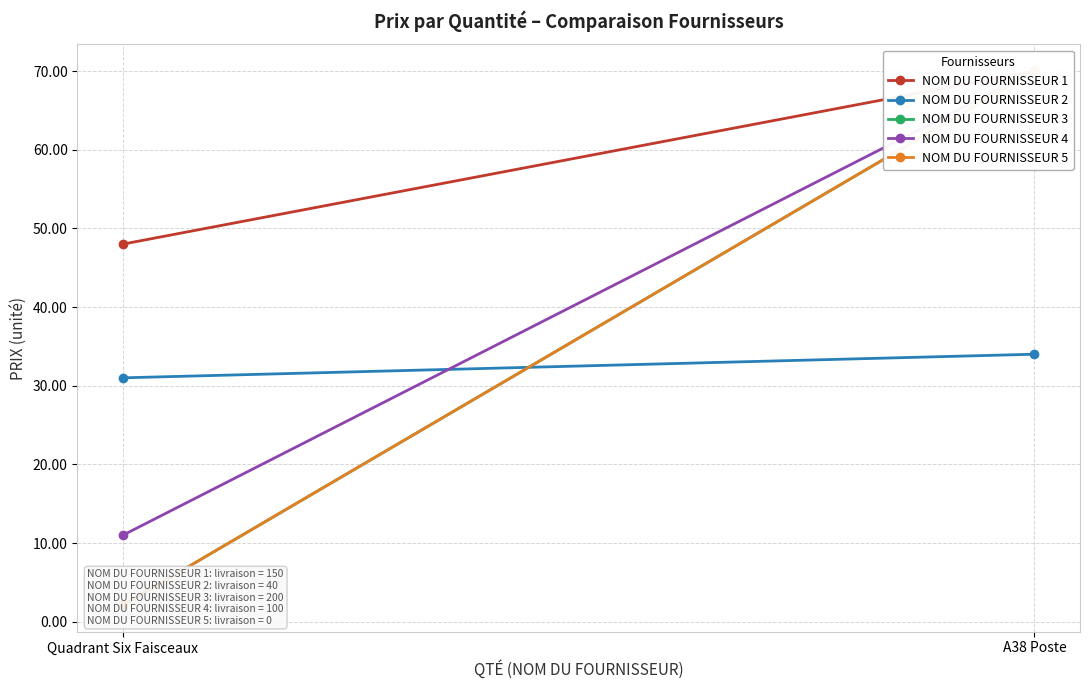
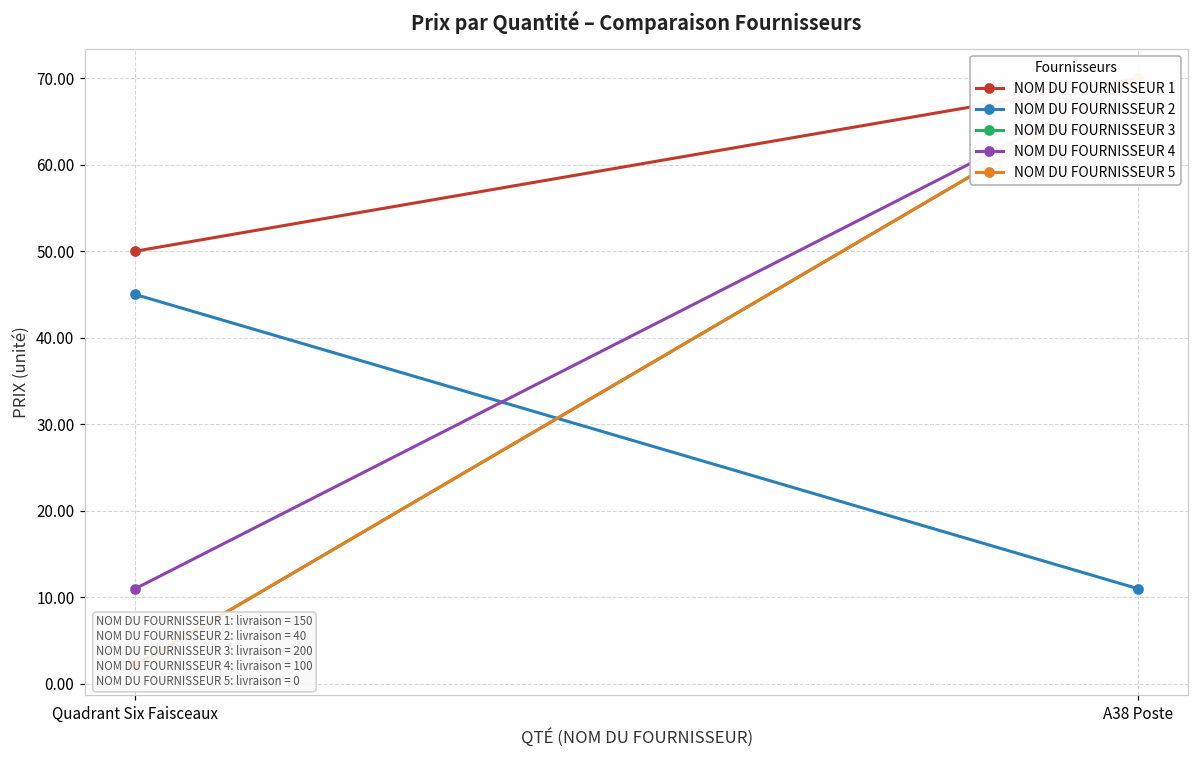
  {
    "NOM DU FOURNISSEUR 1": {
-     "Quadrant Six Faisceaux": 48
+     "Quadrant Six Faisceaux": 50
    },
    "NOM DU FOURNISSEUR 2": {
-     "Quadrant Six Faisceaux": 31,
-     "A38 Poste": 34
+     "Quadrant Six Faisceaux": 45,
+     "A38 Poste": 11
    },
    "NOM DU FOURNISSEUR 4": {
      "Quadrant Six Faisceaux": 11
    }
  }
